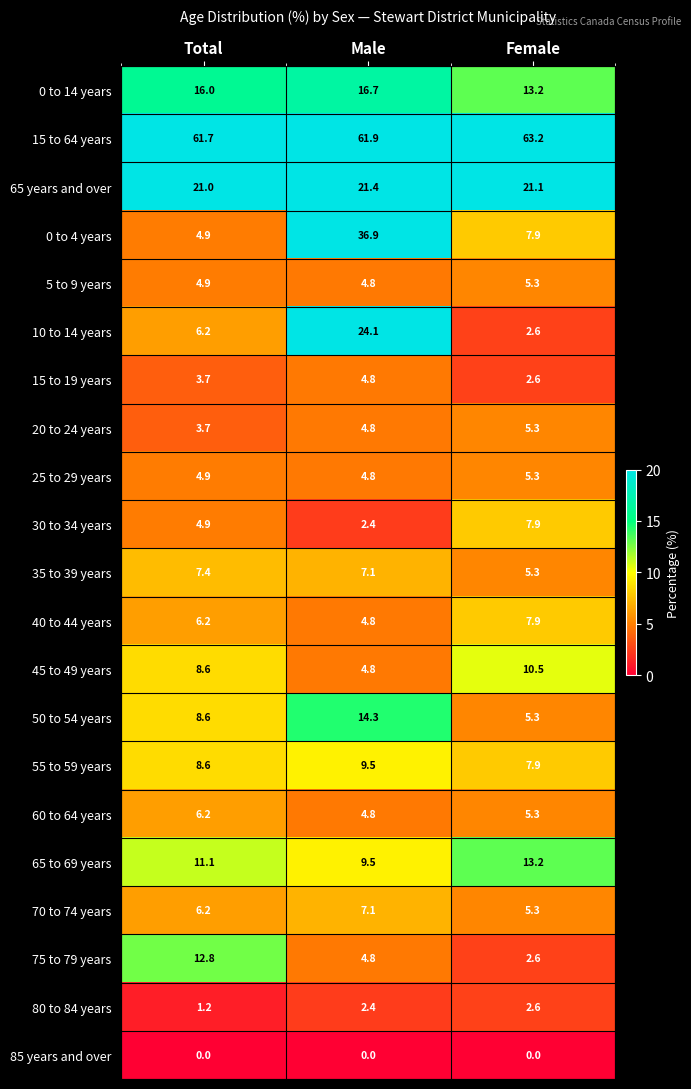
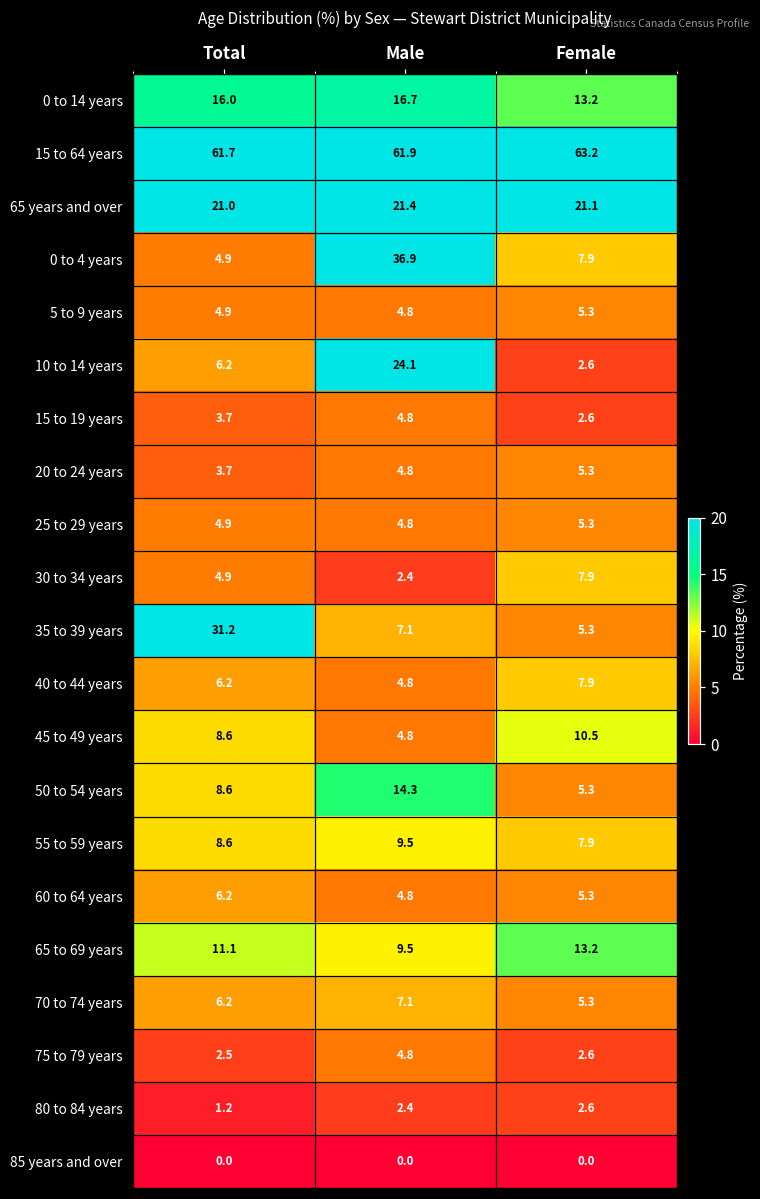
  {
    "0 to 14 years": {
      "Total": 16.0,
      "Male": 16.7,
      "Female": 13.2
    },
    "15 to 64 years": {
      "Total": 61.7,
      "Male": 61.9,
      "Female": 63.2
    },
    "65 years and over": {
      "Total": 21.0,
      "Male": 21.4,
      "Female": 21.1
    },
    "0 to 4 years": {
      "Total": 4.9,
      "Male": 36.9,
      "Female": 7.9
    },
    "5 to 9 years": {
      "Total": 4.9,
      "Male": 4.8,
      "Female": 5.3
    },
    "10 to 14 years": {
      "Total": 6.2,
      "Male": 24.1,
      "Female": 2.6
    },
    "15 to 19 years": {
      "Total": 3.7,
      "Male": 4.8,
      "Female": 2.6
    },
    "20 to 24 years": {
      "Total": 3.7,
      "Male": 4.8,
      "Female": 5.3
    },
    "25 to 29 years": {
      "Total": 4.9,
      "Male": 4.8,
      "Female": 5.3
    },
    "30 to 34 years": {
      "Total": 4.9,
      "Male": 2.4,
      "Female": 7.9
    },
    "35 to 39 years": {
-     "Total": 7.4,
+     "Total": 31.2,
      "Male": 7.1,
      "Female": 5.3
    },
    "40 to 44 years": {
      "Total": 6.2,
      "Male": 4.8,
      "Female": 7.9
    },
    "45 to 49 years": {
      "Total": 8.6,
      "Male": 4.8,
      "Female": 10.5
    },
    "50 to 54 years": {
      "Total": 8.6,
      "Male": 14.3,
      "Female": 5.3
    },
    "55 to 59 years": {
      "Total": 8.6,
      "Male": 9.5,
      "Female": 7.9
    },
    "60 to 64 years": {
      "Total": 6.2,
      "Male": 4.8,
      "Female": 5.3
    },
    "65 to 69 years": {
      "Total": 11.1,
      "Male": 9.5,
      "Female": 13.2
    },
    "70 to 74 years": {
      "Total": 6.2,
      "Male": 7.1,
      "Female": 5.3
    },
    "75 to 79 years": {
-     "Total": 12.8,
+     "Total": 2.5,
      "Male": 4.8,
      "Female": 2.6
    },
    "80 to 84 years": {
      "Total": 1.2,
      "Male": 2.4,
      "Female": 2.6
    },
    "85 years and over": {
      "Total": 0.0,
      "Male": 0.0,
      "Female": 0.0
    }
  }
